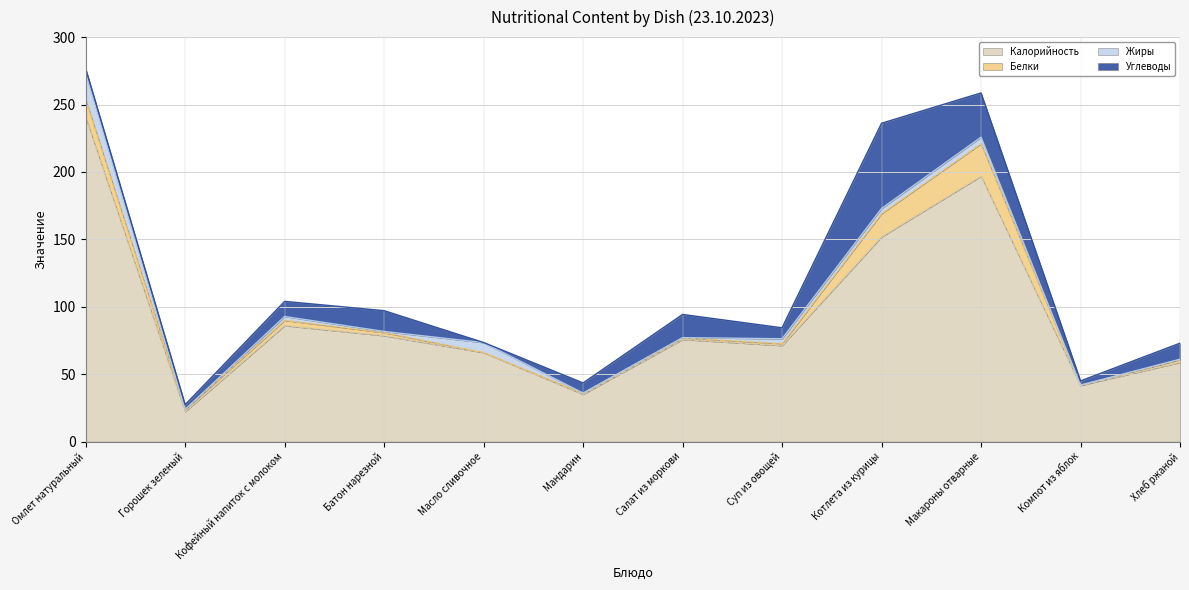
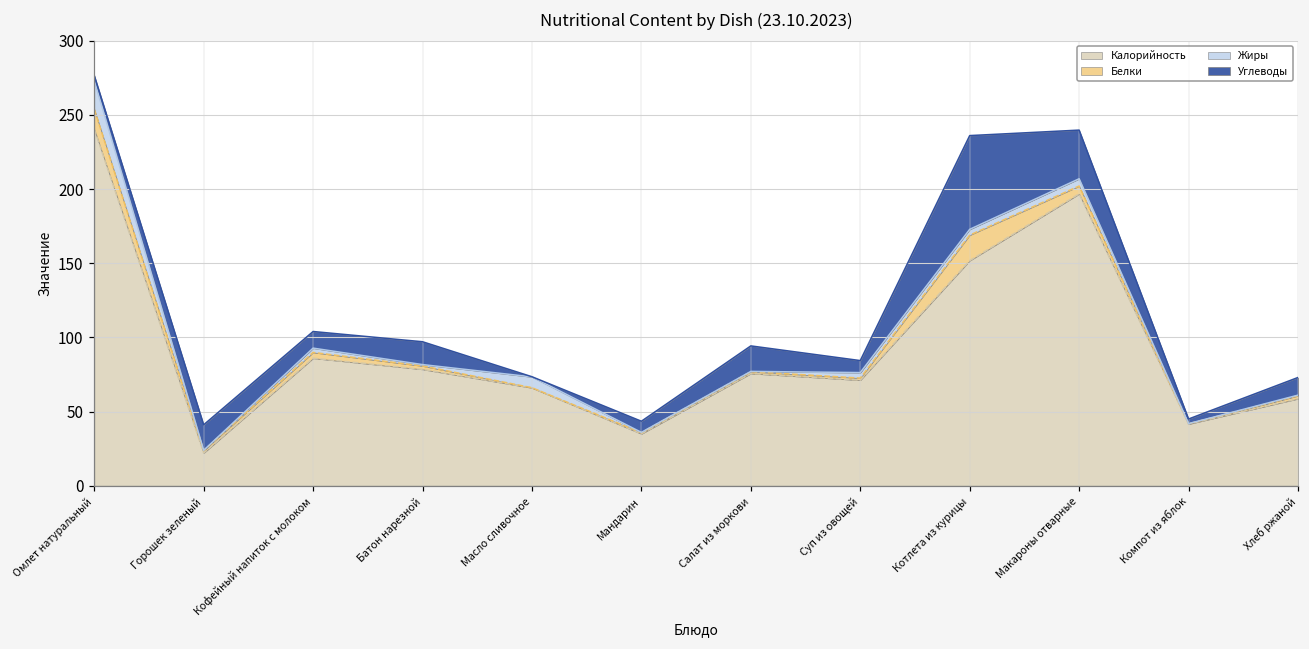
  {
    "Калорийность": {
      "Омлет натуральный": 241,
      "Кофейный напиток с молоком": 86,
      "Батон нарезной": 79,
      "Котлета из курицы": 152,
      "Макароны отварные": 197,
      "Хлеб ржаной": 59
    },
    "Белки": {
      "Омлет натуральный": 14,
      "Кофейный напиток с молоком": 4,
      "Котлета из курицы": 17,
-     "Макароны отварные": 24
+     "Макароны отварные": 5
    },
    "Жиры": {
      "Омлет натуральный": 19,
      "Кофейный напиток с молоком": 3,
      "Суп из овощей": 4,
      "Котлета из курицы": 4,
      "Макароны отварные": 5
    },
    "Углеводы": {
      "Омлет натуральный": 4,
-     "Горошек зеленый": 4,
+     "Горошек зеленый": 17,
      "Кофейный напиток с молоком": 11,
      "Батон нарезной": 15,
      "Мандарин": 8,
      "Салат из моркови": 17,
      "Суп из овощей": 8,
      "Котлета из курицы": 63,
      "Макароны отварные": 33,
      "Компот из яблок": 3,
      "Хлеб ржаной": 12
    }
  }
